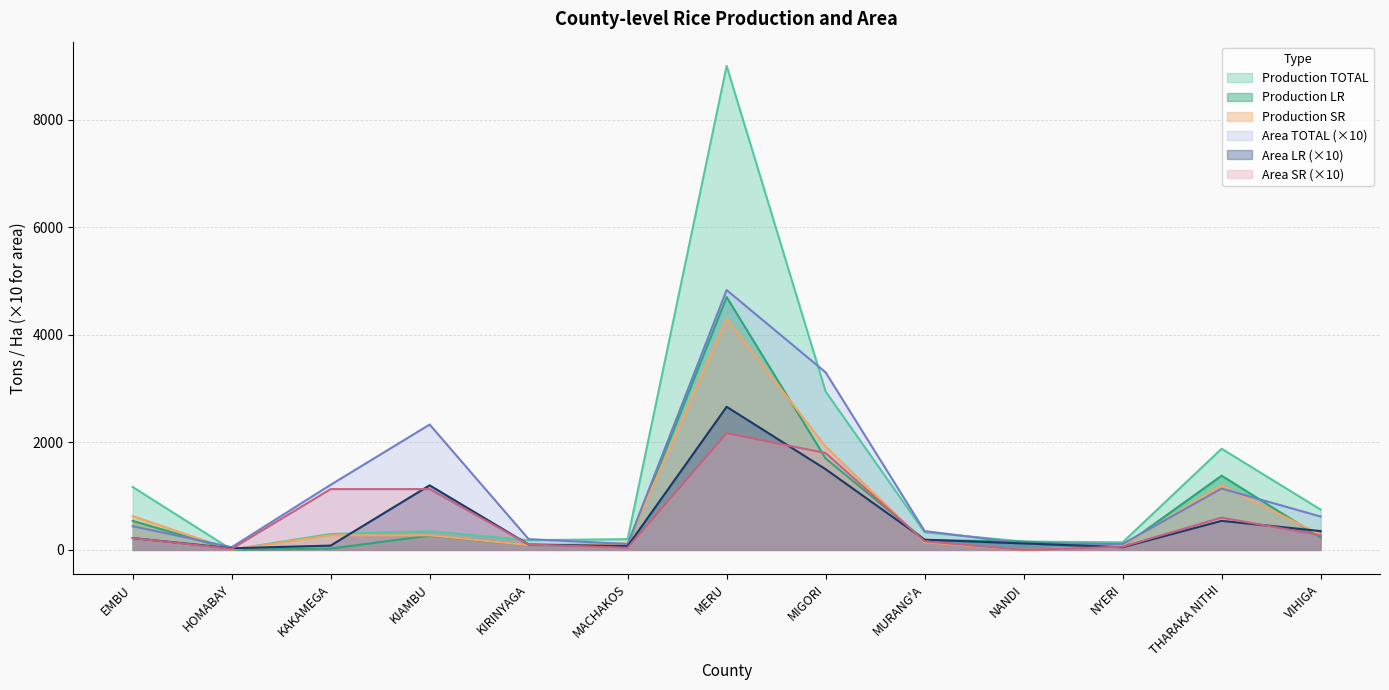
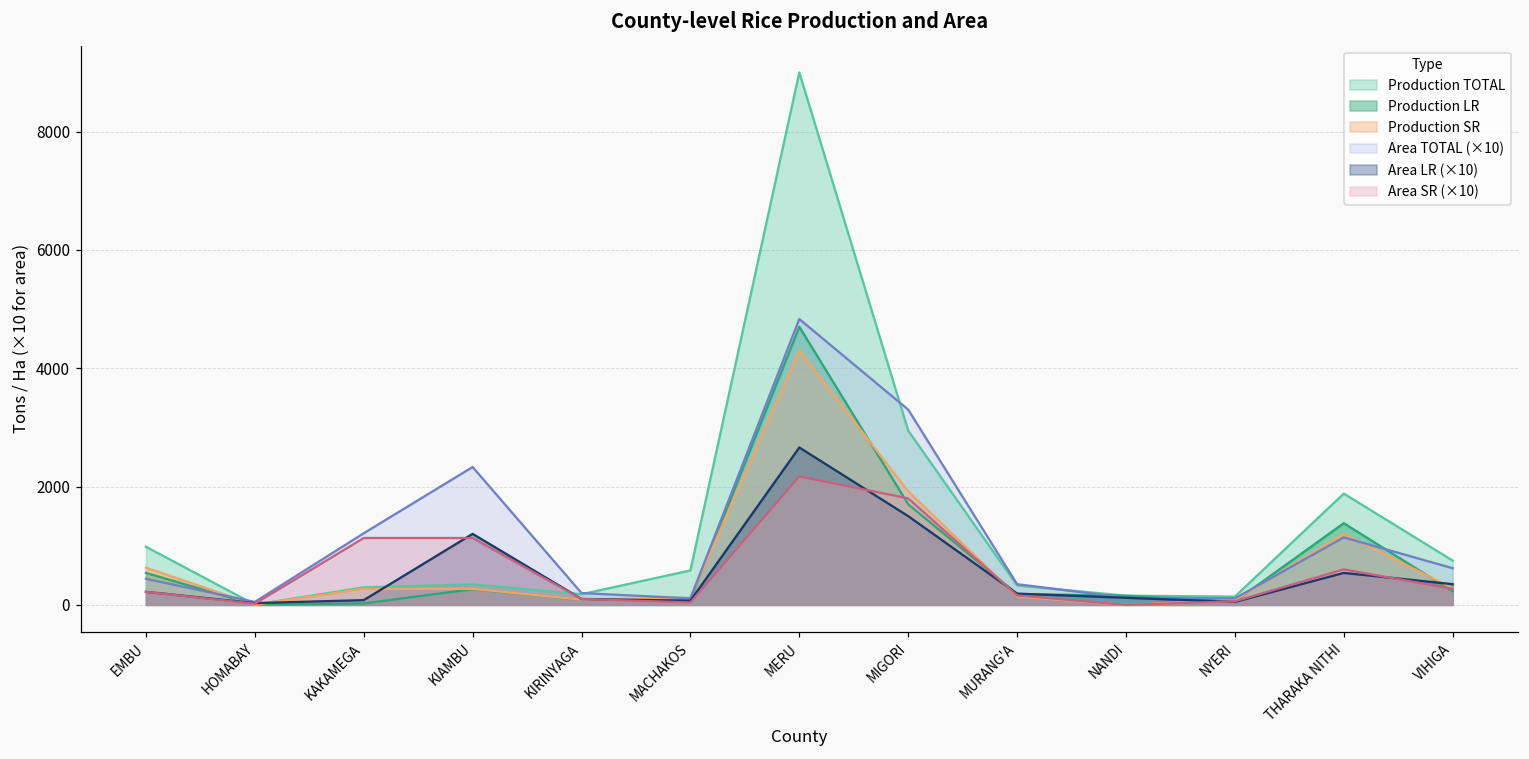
  {
    "Production TOTAL": {
-     "EMBU": 1200,
+     "EMBU": 1000,
      "KIAMBU": 300,
-     "MACHAKOS": 200,
+     "MACHAKOS": 600,
      "MERU": 9000,
      "MIGORI": 2900,
      "THARAKA NITHI": 1900,
      "VIHIGA": 700
    }
  }
